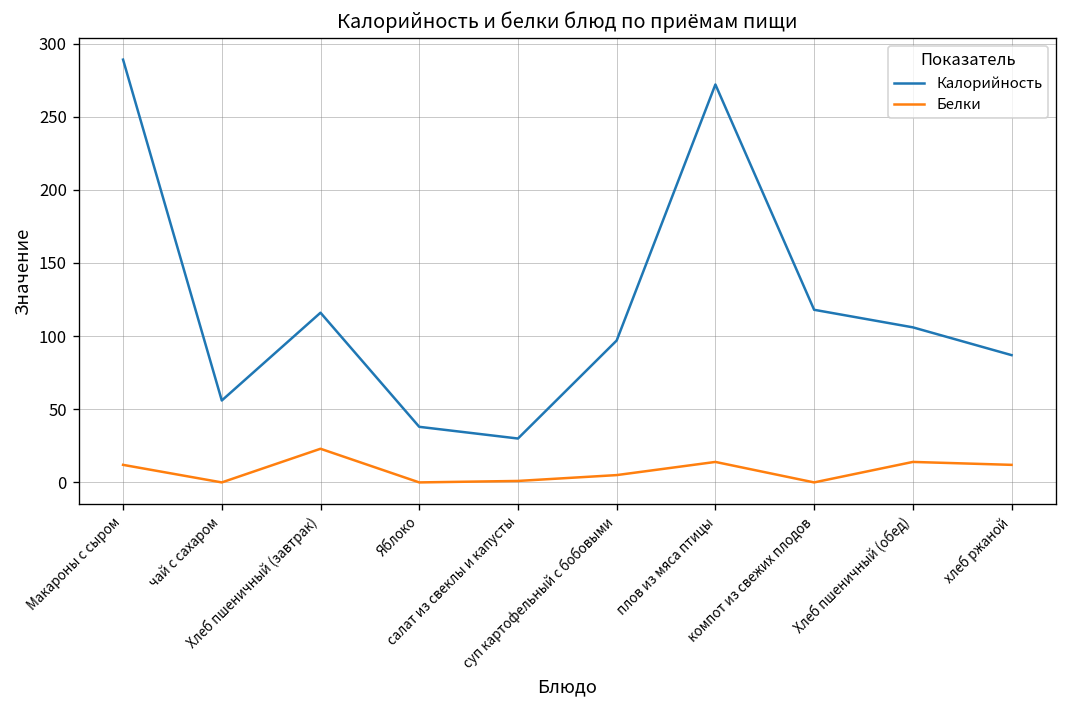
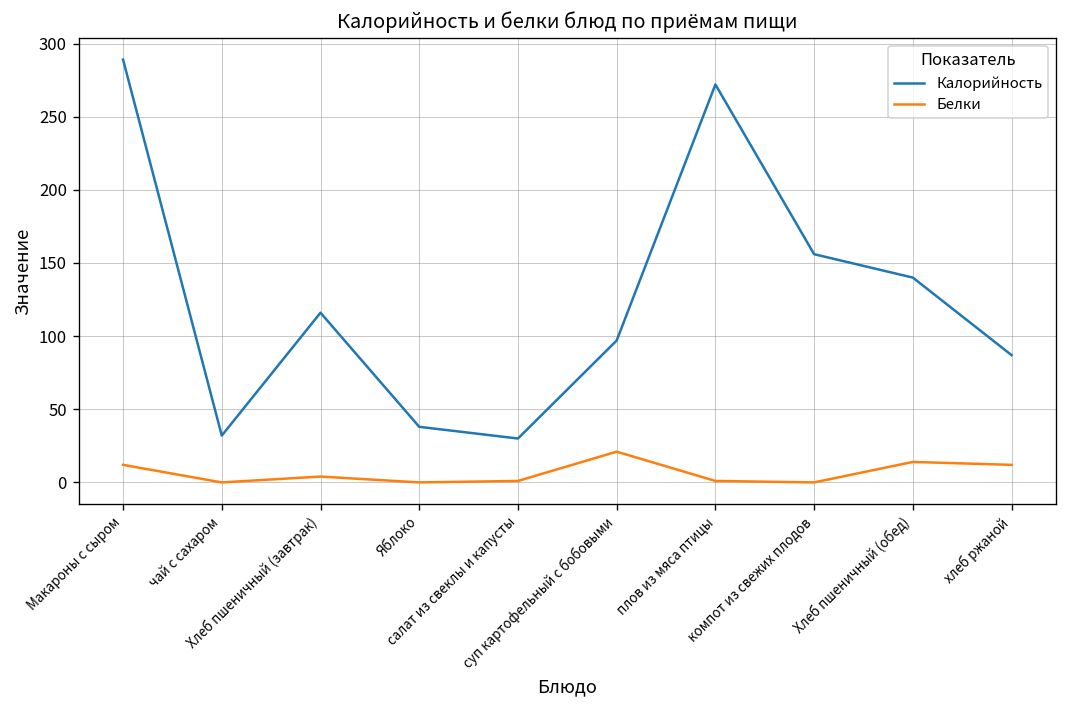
  {
    "Калорийность": {
      "Макароны с сыром": 289,
-     "чай с сахаром": 56,
+     "чай с сахаром": 32,
      "Хлеб пшеничный (завтрак)": 116,
      "Яблоко": 38,
      "салат из свеклы и капусты": 30,
      "суп картофельный с бобовыми": 97,
      "плов из мяса птицы": 272,
-     "компот из свежих плодов": 118,
-     "Хлеб пшеничный (обед)": 106,
+     "компот из свежих плодов": 156,
+     "Хлеб пшеничный (обед)": 140,
      "хлеб ржаной": 87
    },
    "Белки": {
      "Макароны с сыром": 12,
      "чай с сахаром": 0,
-     "Хлеб пшеничный (завтрак)": 23,
+     "Хлеб пшеничный (завтрак)": 4,
      "Яблоко": 0,
      "салат из свеклы и капусты": 1,
-     "суп картофельный с бобовыми": 5,
-     "плов из мяса птицы": 14,
+     "суп картофельный с бобовыми": 21,
+     "плов из мяса птицы": 1,
      "компот из свежих плодов": 0,
      "Хлеб пшеничный (обед)": 14,
      "хлеб ржаной": 12
    }
  }
